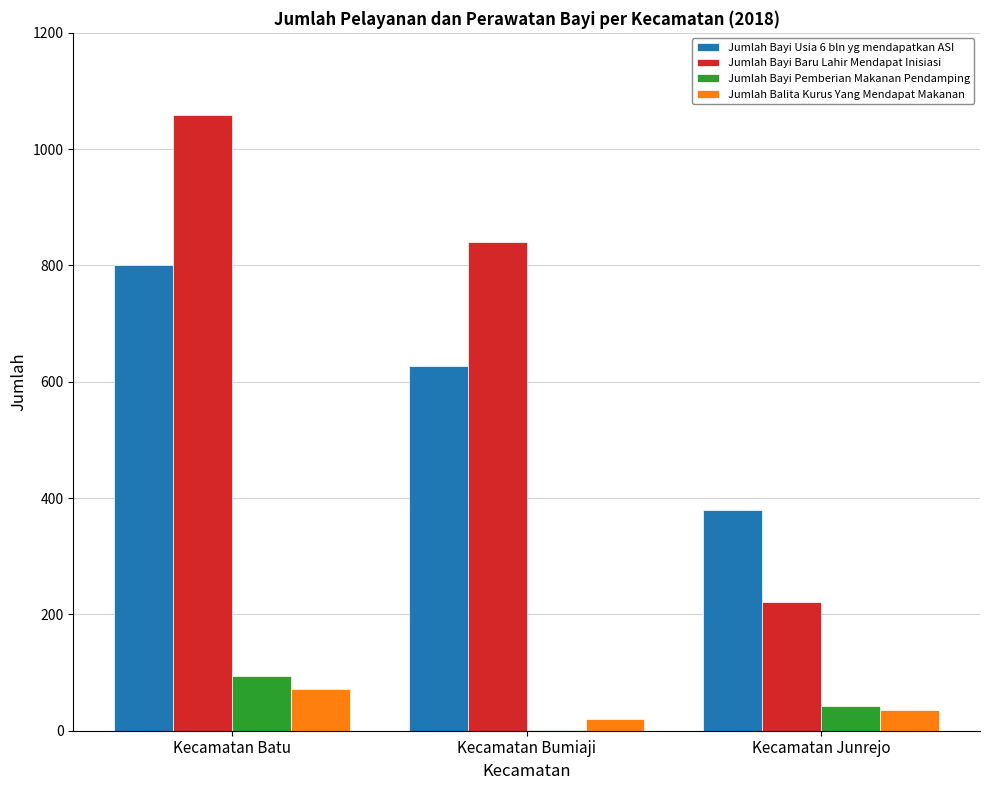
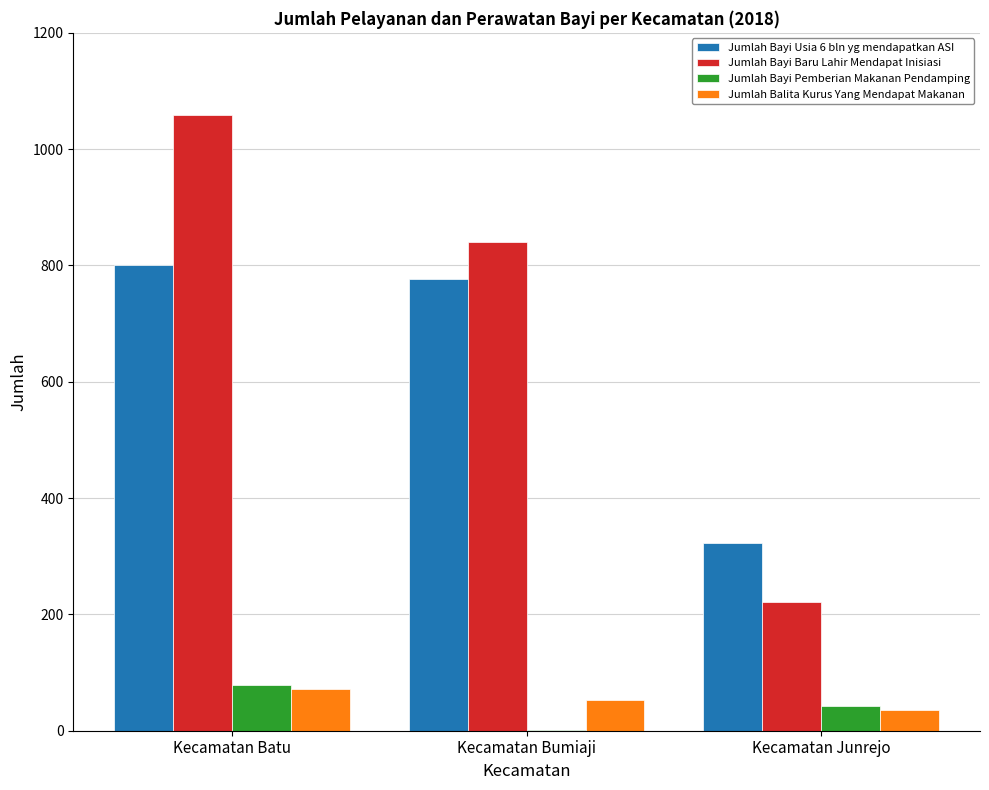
  {
    "Jumlah Bayi Usia 6 bln yg mendapatkan ASI": {
      "Kecamatan Batu": 800,
-     "Kecamatan Bumiaji": 630,
-     "Kecamatan Junrejo": 380
+     "Kecamatan Bumiaji": 780,
+     "Kecamatan Junrejo": 320
    },
    "Jumlah Bayi Baru Lahir Mendapat Inisiasi": {
      "Kecamatan Batu": 1060,
      "Kecamatan Bumiaji": 840,
      "Kecamatan Junrejo": 220
    },
    "Jumlah Bayi Pemberian Makanan Pendamping": {
-     "Kecamatan Batu": 90,
+     "Kecamatan Batu": 80,
      "Kecamatan Junrejo": 40
    },
    "Jumlah Balita Kurus Yang Mendapat Makanan": {
      "Kecamatan Batu": 70,
-     "Kecamatan Bumiaji": 20,
+     "Kecamatan Bumiaji": 50,
      "Kecamatan Junrejo": 40
    }
  }
